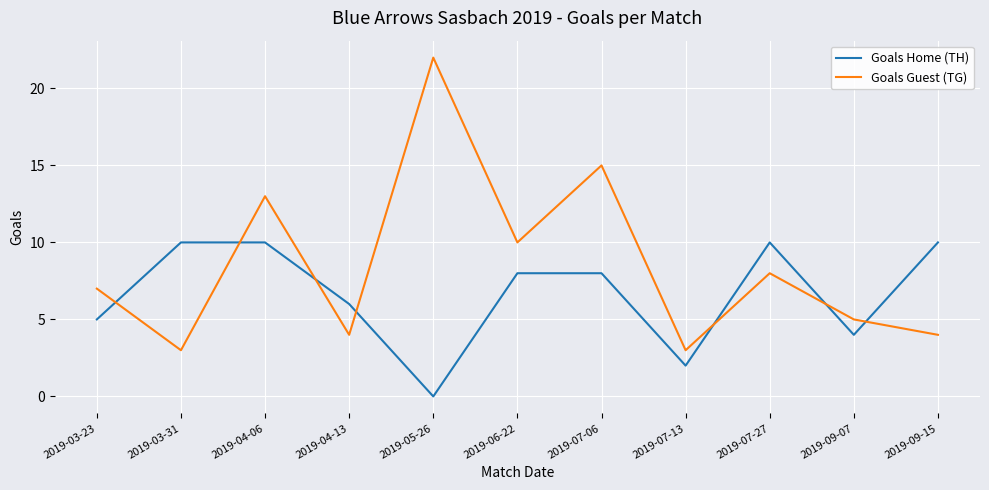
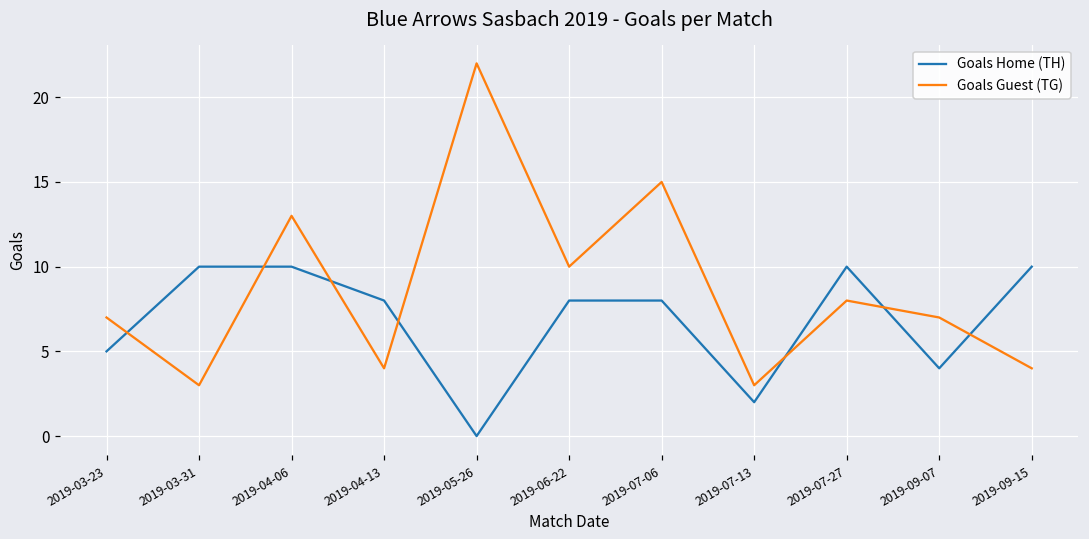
  {
    "Goals Home (TH)": {
      "2019-03-23": 5,
      "2019-03-31": 10,
      "2019-04-06": 10,
-     "2019-04-13": 6,
+     "2019-04-13": 8,
      "2019-05-26": 0,
      "2019-06-22": 8,
      "2019-07-06": 8,
      "2019-07-13": 2,
      "2019-07-27": 10,
      "2019-09-07": 4,
      "2019-09-15": 10
    },
    "Goals Guest (TG)": {
      "2019-03-23": 7,
      "2019-03-31": 3,
      "2019-04-06": 13,
      "2019-04-13": 4,
      "2019-05-26": 22,
      "2019-06-22": 10,
      "2019-07-06": 15,
      "2019-07-13": 3,
      "2019-07-27": 8,
-     "2019-09-07": 5,
+     "2019-09-07": 7,
      "2019-09-15": 4
    }
  }
